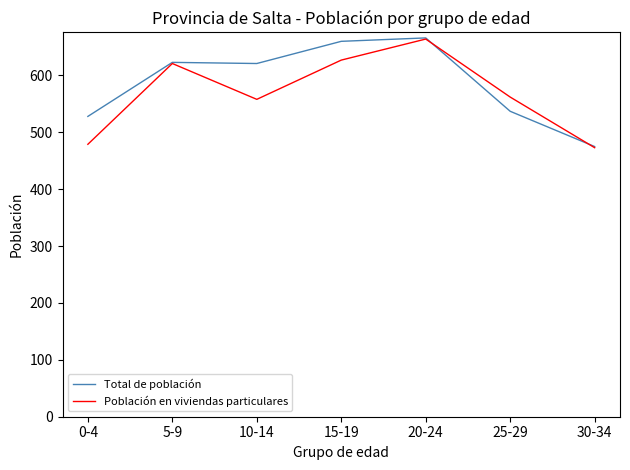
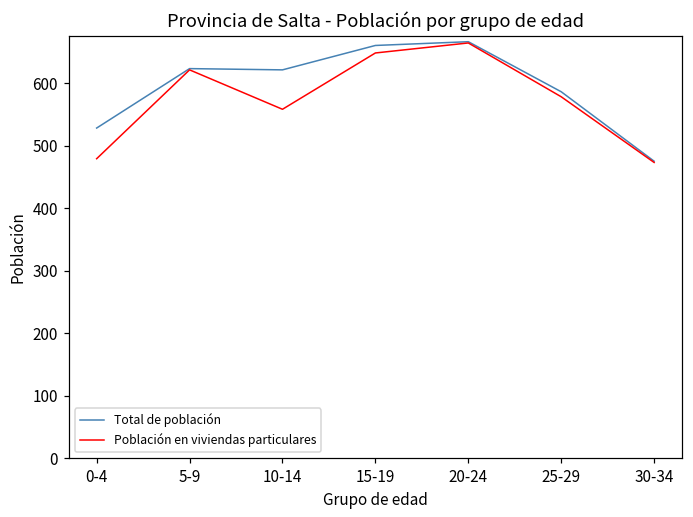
  {
    "Total de población": {
      "0-4": 530,
      "10-14": 620,
      "15-19": 660,
-     "25-29": 540
+     "25-29": 590
    },
    "Población en viviendas particulares": {
      "0-4": 480,
      "10-14": 560,
-     "15-19": 630,
-     "25-29": 560
+     "15-19": 650,
+     "25-29": 580
    }
  }
